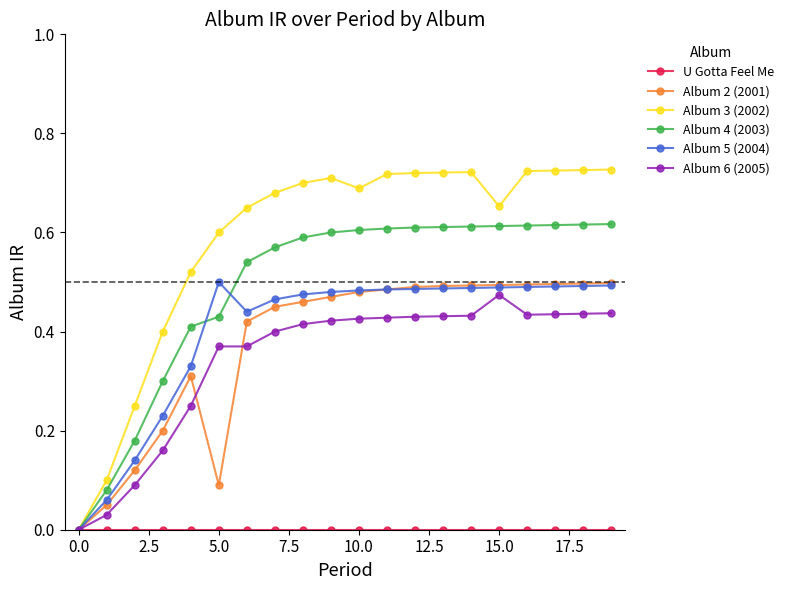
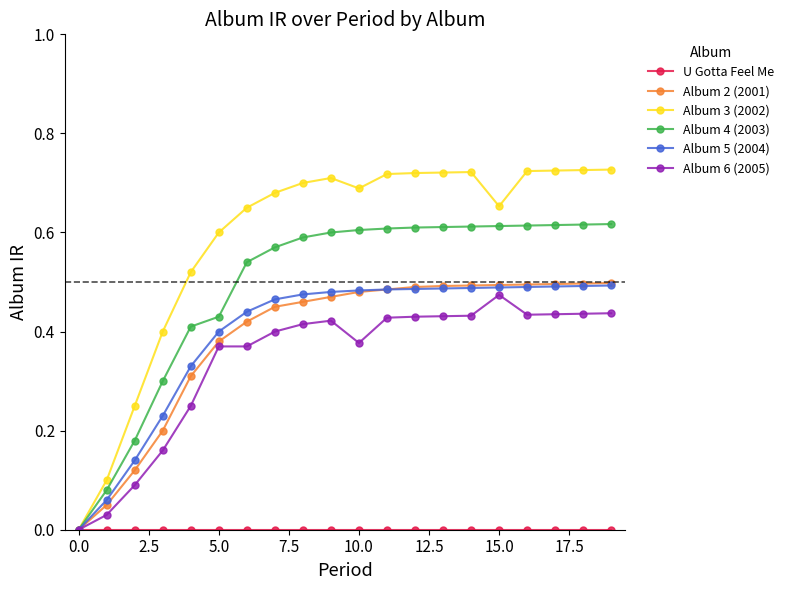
  {
    "U Gotta Feel Me": {
      "5.0": 0.00,
      "10.0": 0.00,
      "15.0": 0.00
    },
    "Album 2 (2001)": {
-     "5.0": 0.09
+     "5.0": 0.38
    },
    "Album 3 (2002)": {
      "5.0": 0.60,
      "10.0": 0.69,
      "15.0": 0.65
    },
    "Album 4 (2003)": {
      "5.0": 0.43,
      "10.0": 0.61,
      "15.0": 0.61
    },
    "Album 5 (2004)": {
-     "5.0": 0.5
+     "5.0": 0.4
    },
    "Album 6 (2005)": {
      "5.0": 0.37,
-     "10.0": 0.43,
+     "10.0": 0.38,
      "15.0": 0.47
    }
  }
